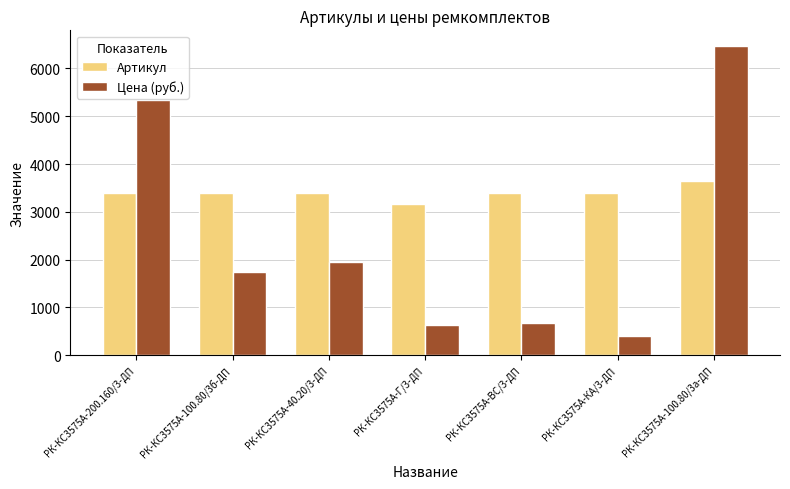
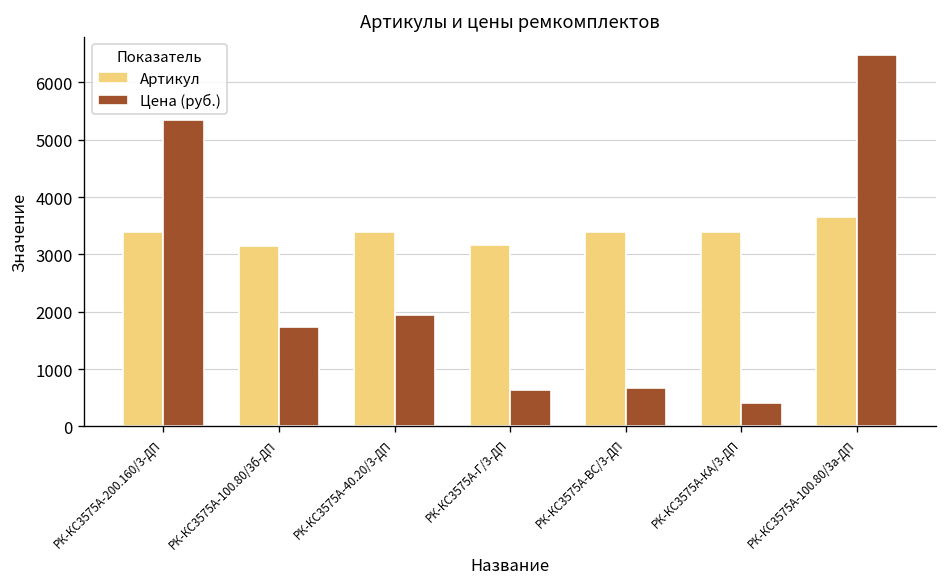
  {
    "Артикул": {
      "РК-КС3575А-200.160/3-ДП": 3400,
-     "РК-КС3575А-100.80/3б-ДП": 3400,
+     "РК-КС3575А-100.80/3б-ДП": 3100,
      "РК-КС3575А-40.20/3-ДП": 3400,
      "РК-КС3575А-Г/3-ДП": 3200,
      "РК-КС3575А-ВС/3-ДП": 3400,
      "РК-КС3575А-КА/3-ДП": 3400,
      "РК-КС3575А-100.80/3а-ДП": 3700
    },
    "Цена (руб.)": {
      "РК-КС3575А-200.160/3-ДП": 5300,
      "РК-КС3575А-100.80/3б-ДП": 1700,
      "РК-КС3575А-40.20/3-ДП": 1900,
      "РК-КС3575А-Г/3-ДП": 600,
      "РК-КС3575А-ВС/3-ДП": 700,
      "РК-КС3575А-КА/3-ДП": 400,
      "РК-КС3575А-100.80/3а-ДП": 6500
    }
  }
